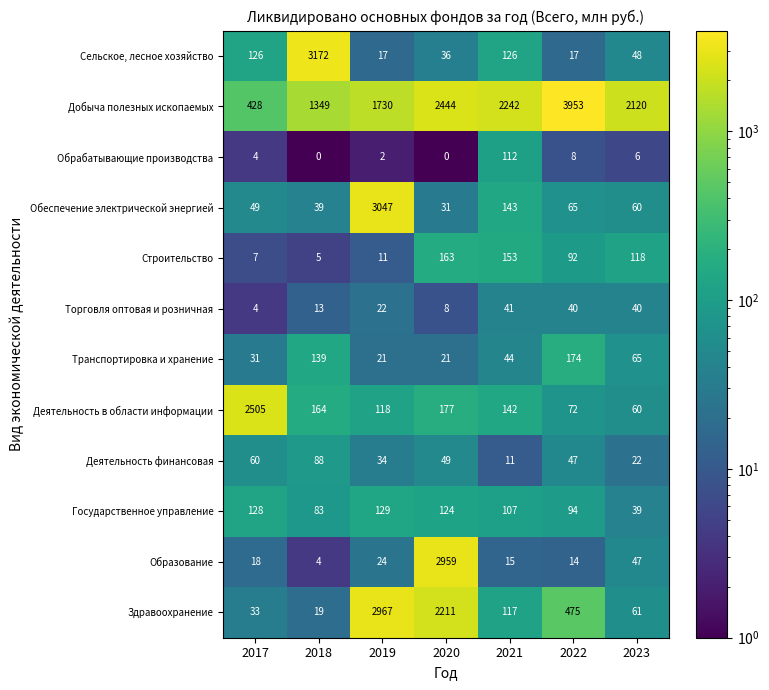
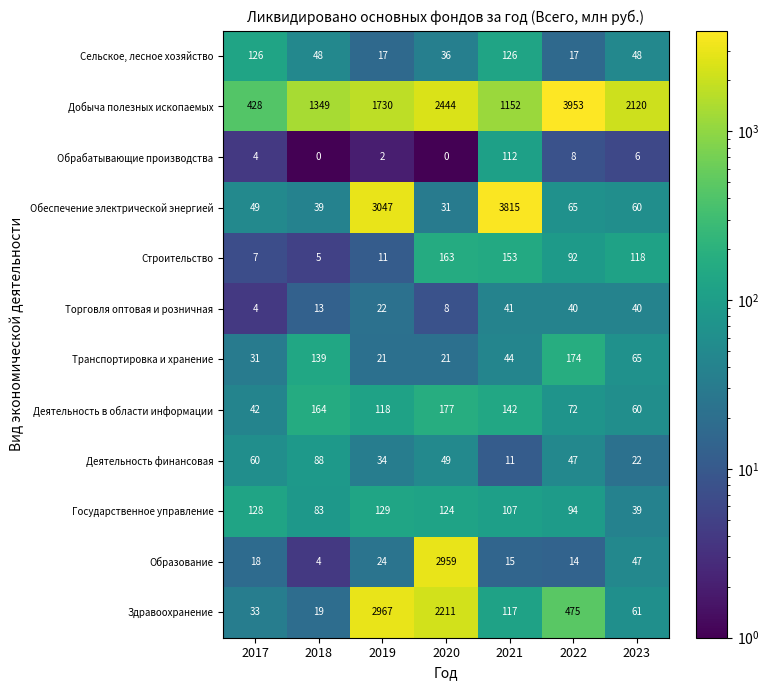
  {
    "Сельское, лесное хозяйство": {
      "2017": 126,
-     "2018": 3172,
+     "2018": 48,
      "2019": 17,
      "2020": 36,
      "2021": 126,
      "2022": 17,
      "2023": 48
    },
    "Добыча полезных ископаемых": {
      "2017": 428,
      "2018": 1349,
      "2019": 1730,
      "2020": 2444,
-     "2021": 2242,
+     "2021": 1152,
      "2022": 3953,
      "2023": 2120
    },
    "Обрабатывающие производства": {
      "2017": 4,
      "2018": 0,
      "2019": 2,
      "2020": 0,
      "2021": 112,
      "2022": 8,
      "2023": 6
    },
    "Обеспечение электрической энергией": {
      "2017": 49,
      "2018": 39,
      "2019": 3047,
      "2020": 31,
-     "2021": 143,
+     "2021": 3815,
      "2022": 65,
      "2023": 60
    },
    "Строительство": {
      "2017": 7,
      "2018": 5,
      "2019": 11,
      "2020": 163,
      "2021": 153,
      "2022": 92,
      "2023": 118
    },
    "Торговля оптовая и розничная": {
      "2017": 4,
      "2018": 13,
      "2019": 22,
      "2020": 8,
      "2021": 41,
      "2022": 40,
      "2023": 40
    },
    "Транспортировка и хранение": {
      "2017": 31,
      "2018": 139,
      "2019": 21,
      "2020": 21,
      "2021": 44,
      "2022": 174,
      "2023": 65
    },
    "Деятельность в области информации": {
-     "2017": 2505,
+     "2017": 42,
      "2018": 164,
      "2019": 118,
      "2020": 177,
      "2021": 142,
      "2022": 72,
      "2023": 60
    },
    "Деятельность финансовая": {
      "2017": 60,
      "2018": 88,
      "2019": 34,
      "2020": 49,
      "2021": 11,
      "2022": 47,
      "2023": 22
    },
    "Государственное управление": {
      "2017": 128,
      "2018": 83,
      "2019": 129,
      "2020": 124,
      "2021": 107,
      "2022": 94,
      "2023": 39
    },
    "Образование": {
      "2017": 18,
      "2018": 4,
      "2019": 24,
      "2020": 2959,
      "2021": 15,
      "2022": 14,
      "2023": 47
    },
    "Здравоохранение": {
      "2017": 33,
      "2018": 19,
      "2019": 2967,
      "2020": 2211,
      "2021": 117,
      "2022": 475,
      "2023": 61
    }
  }
